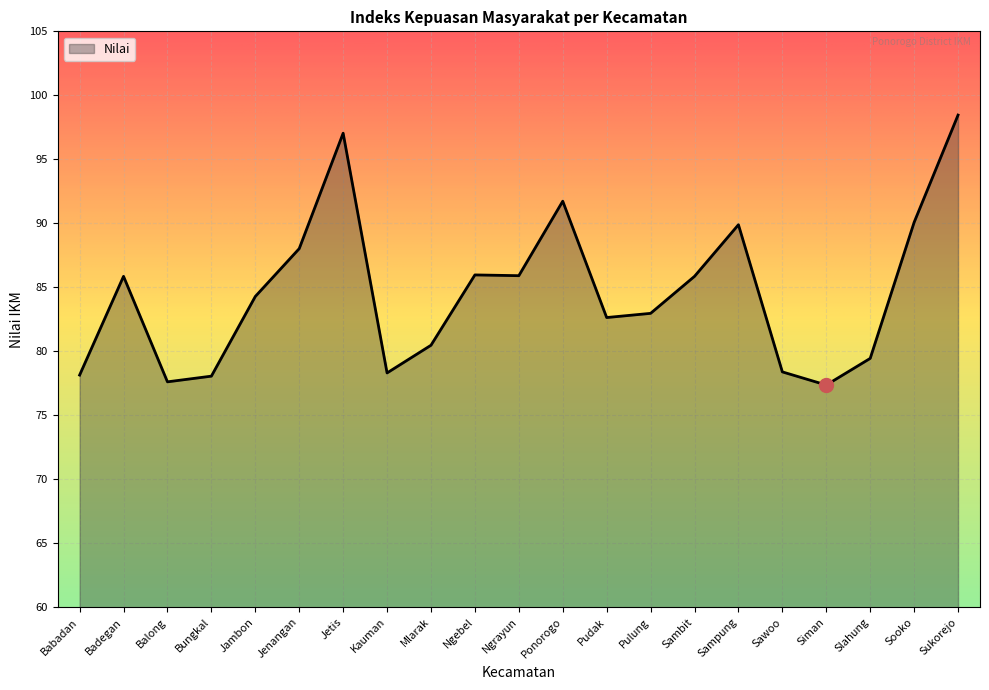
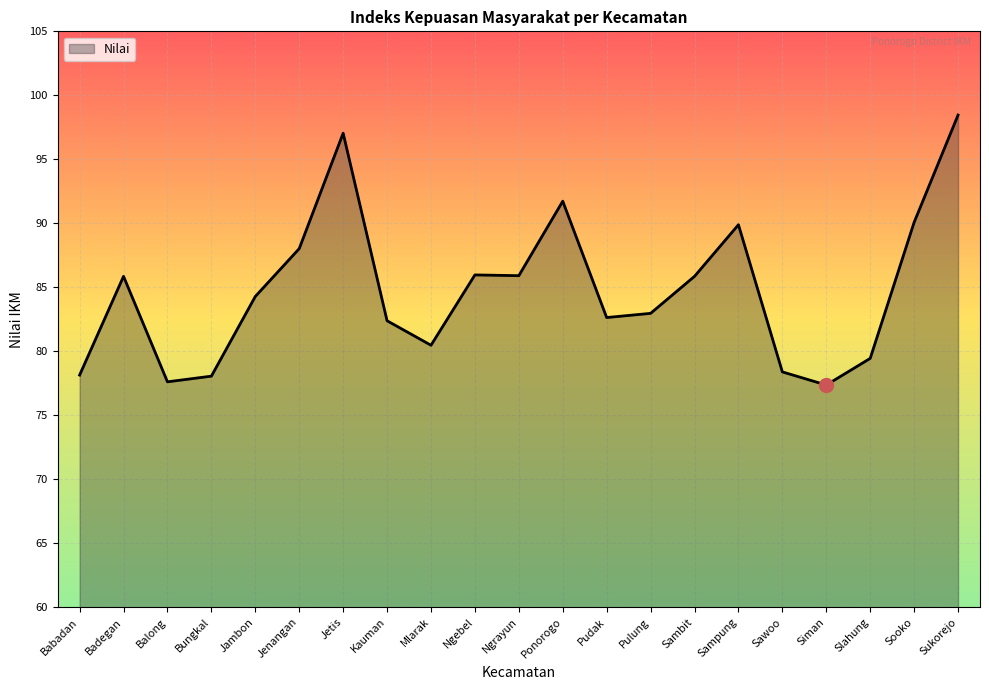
  {
    "Nilai": {
      "Babadan": 78.1,
      "Badegan": 85.9,
      "Balong": 77.6,
      "Bungkal": 78.1,
      "Jambon": 84.3,
      "Jenangan": 88.0,
      "Jetis": 97.0,
-     "Kauman": 78.3,
+     "Kauman": 82.4,
      "Mlarak": 80.5,
      "Ngebel": 86.0,
      "Ngrayun": 85.9,
      "Ponorogo": 91.7,
      "Pudak": 82.6,
      "Pulung": 83.0,
      "Sambit": 85.9,
      "Sampung": 89.9,
      "Sawoo": 78.4,
      "Slahung": 79.4,
      "Sooko": 90.1,
      "Sukorejo": 98.5
    }
  }
